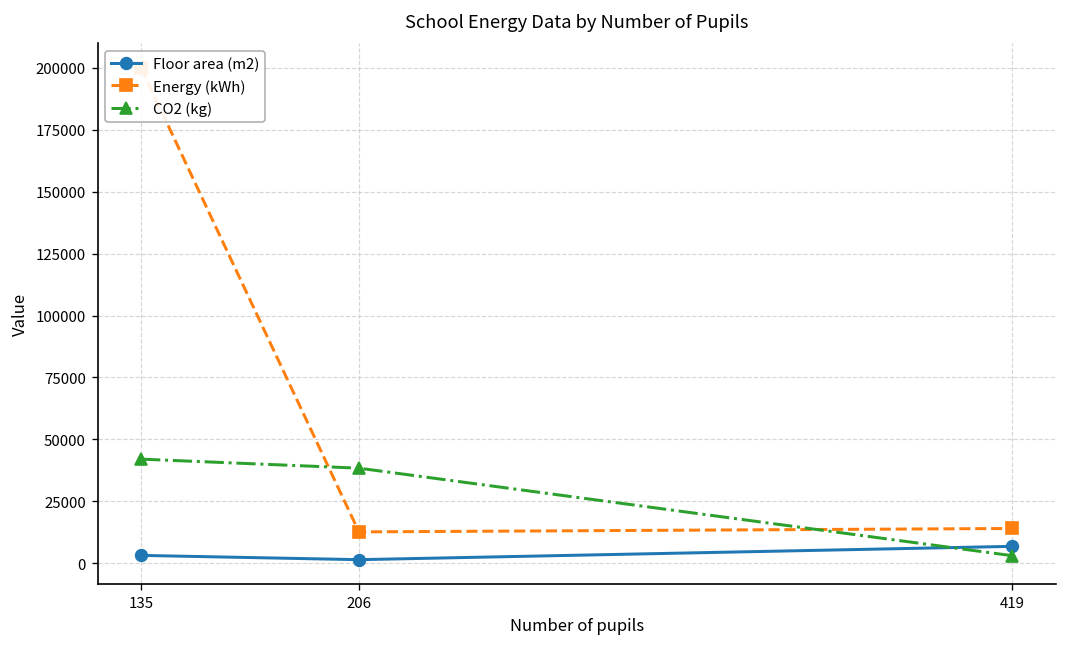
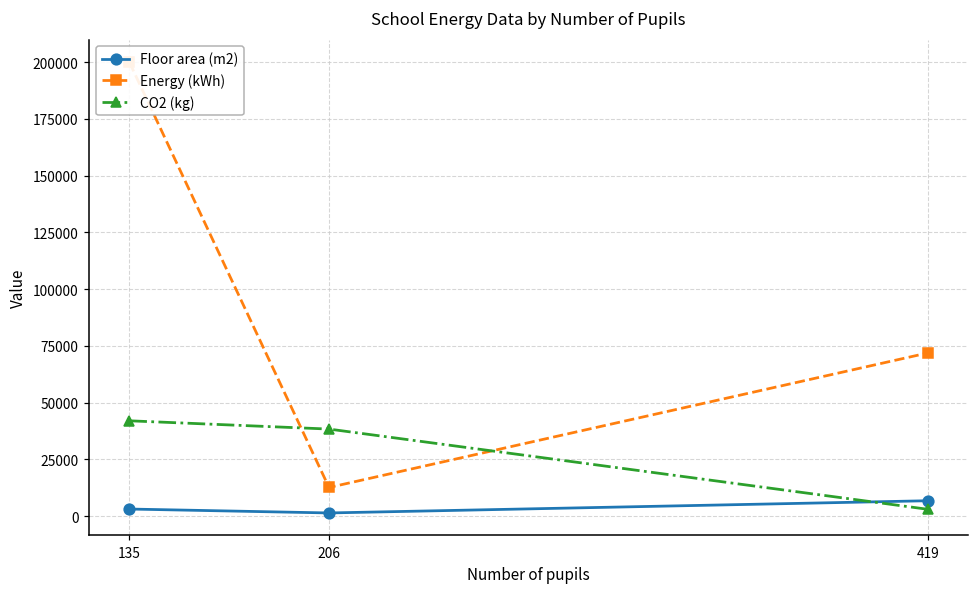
  {
    "Floor area (m2)": {
      "135": 3000,
      "206": 1000,
      "419": 7000
    },
    "Energy (kWh)": {
      "206": 13000,
-     "419": 14000
+     "419": 72000
    },
    "CO2 (kg)": {
      "135": 42000,
      "206": 38000,
      "419": 3000
    }
  }
